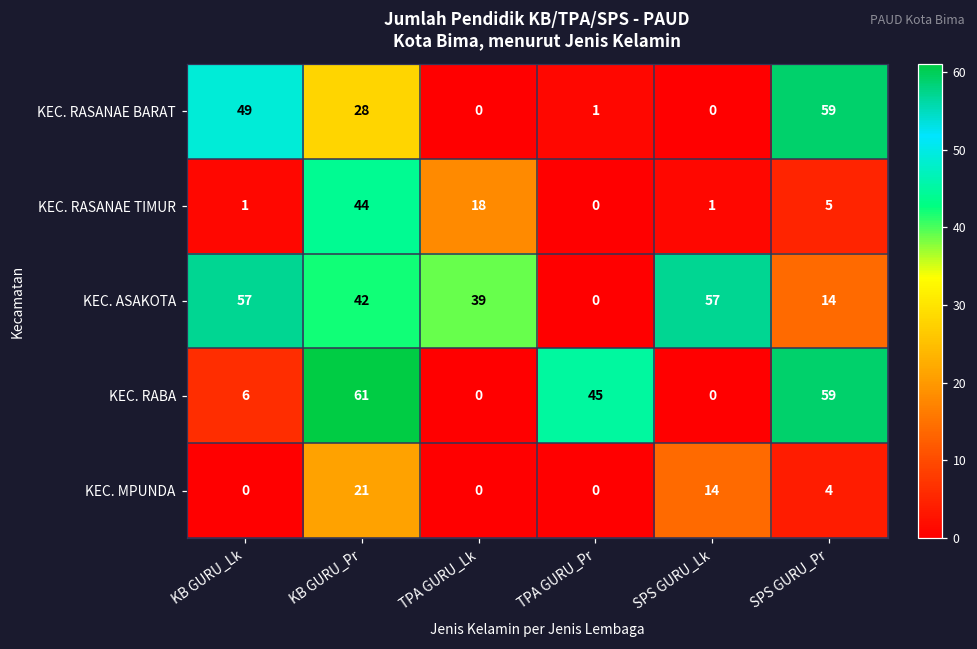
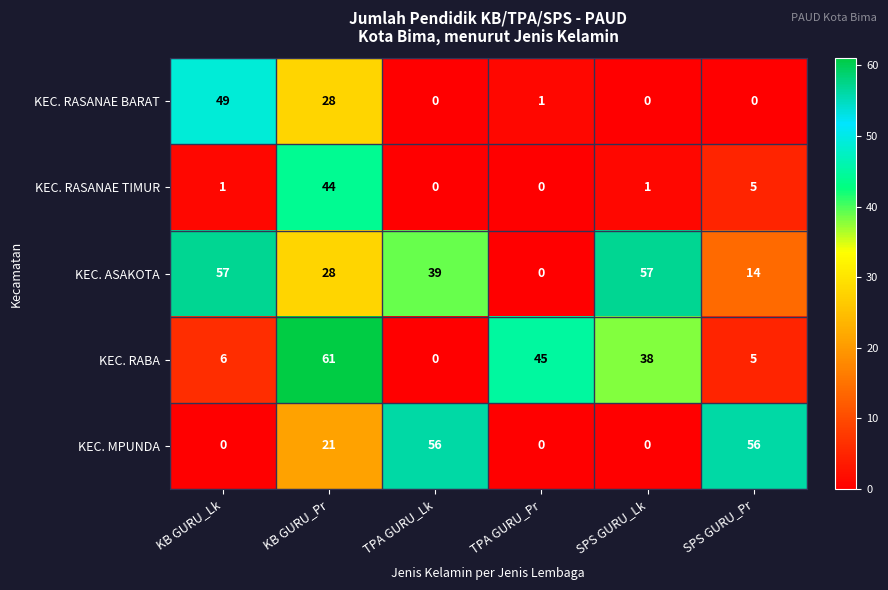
  {
    "KEC. RASANAE BARAT": {
      "KB GURU_Lk": 49,
      "KB GURU_Pr": 28,
      "TPA GURU_Lk": 0,
      "TPA GURU_Pr": 1,
      "SPS GURU_Lk": 0,
-     "SPS GURU_Pr": 59
+     "SPS GURU_Pr": 0
    },
    "KEC. RASANAE TIMUR": {
      "KB GURU_Lk": 1,
      "KB GURU_Pr": 44,
-     "TPA GURU_Lk": 18,
+     "TPA GURU_Lk": 0,
      "TPA GURU_Pr": 0,
      "SPS GURU_Lk": 1,
      "SPS GURU_Pr": 5
    },
    "KEC. ASAKOTA": {
      "KB GURU_Lk": 57,
-     "KB GURU_Pr": 42,
+     "KB GURU_Pr": 28,
      "TPA GURU_Lk": 39,
      "TPA GURU_Pr": 0,
      "SPS GURU_Lk": 57,
      "SPS GURU_Pr": 14
    },
    "KEC. RABA": {
      "KB GURU_Lk": 6,
      "KB GURU_Pr": 61,
      "TPA GURU_Lk": 0,
      "TPA GURU_Pr": 45,
-     "SPS GURU_Lk": 0,
-     "SPS GURU_Pr": 59
+     "SPS GURU_Lk": 38,
+     "SPS GURU_Pr": 5
    },
    "KEC. MPUNDA": {
      "KB GURU_Lk": 0,
      "KB GURU_Pr": 21,
-     "TPA GURU_Lk": 0,
+     "TPA GURU_Lk": 56,
      "TPA GURU_Pr": 0,
-     "SPS GURU_Lk": 14,
-     "SPS GURU_Pr": 4
+     "SPS GURU_Lk": 0,
+     "SPS GURU_Pr": 56
    }
  }
